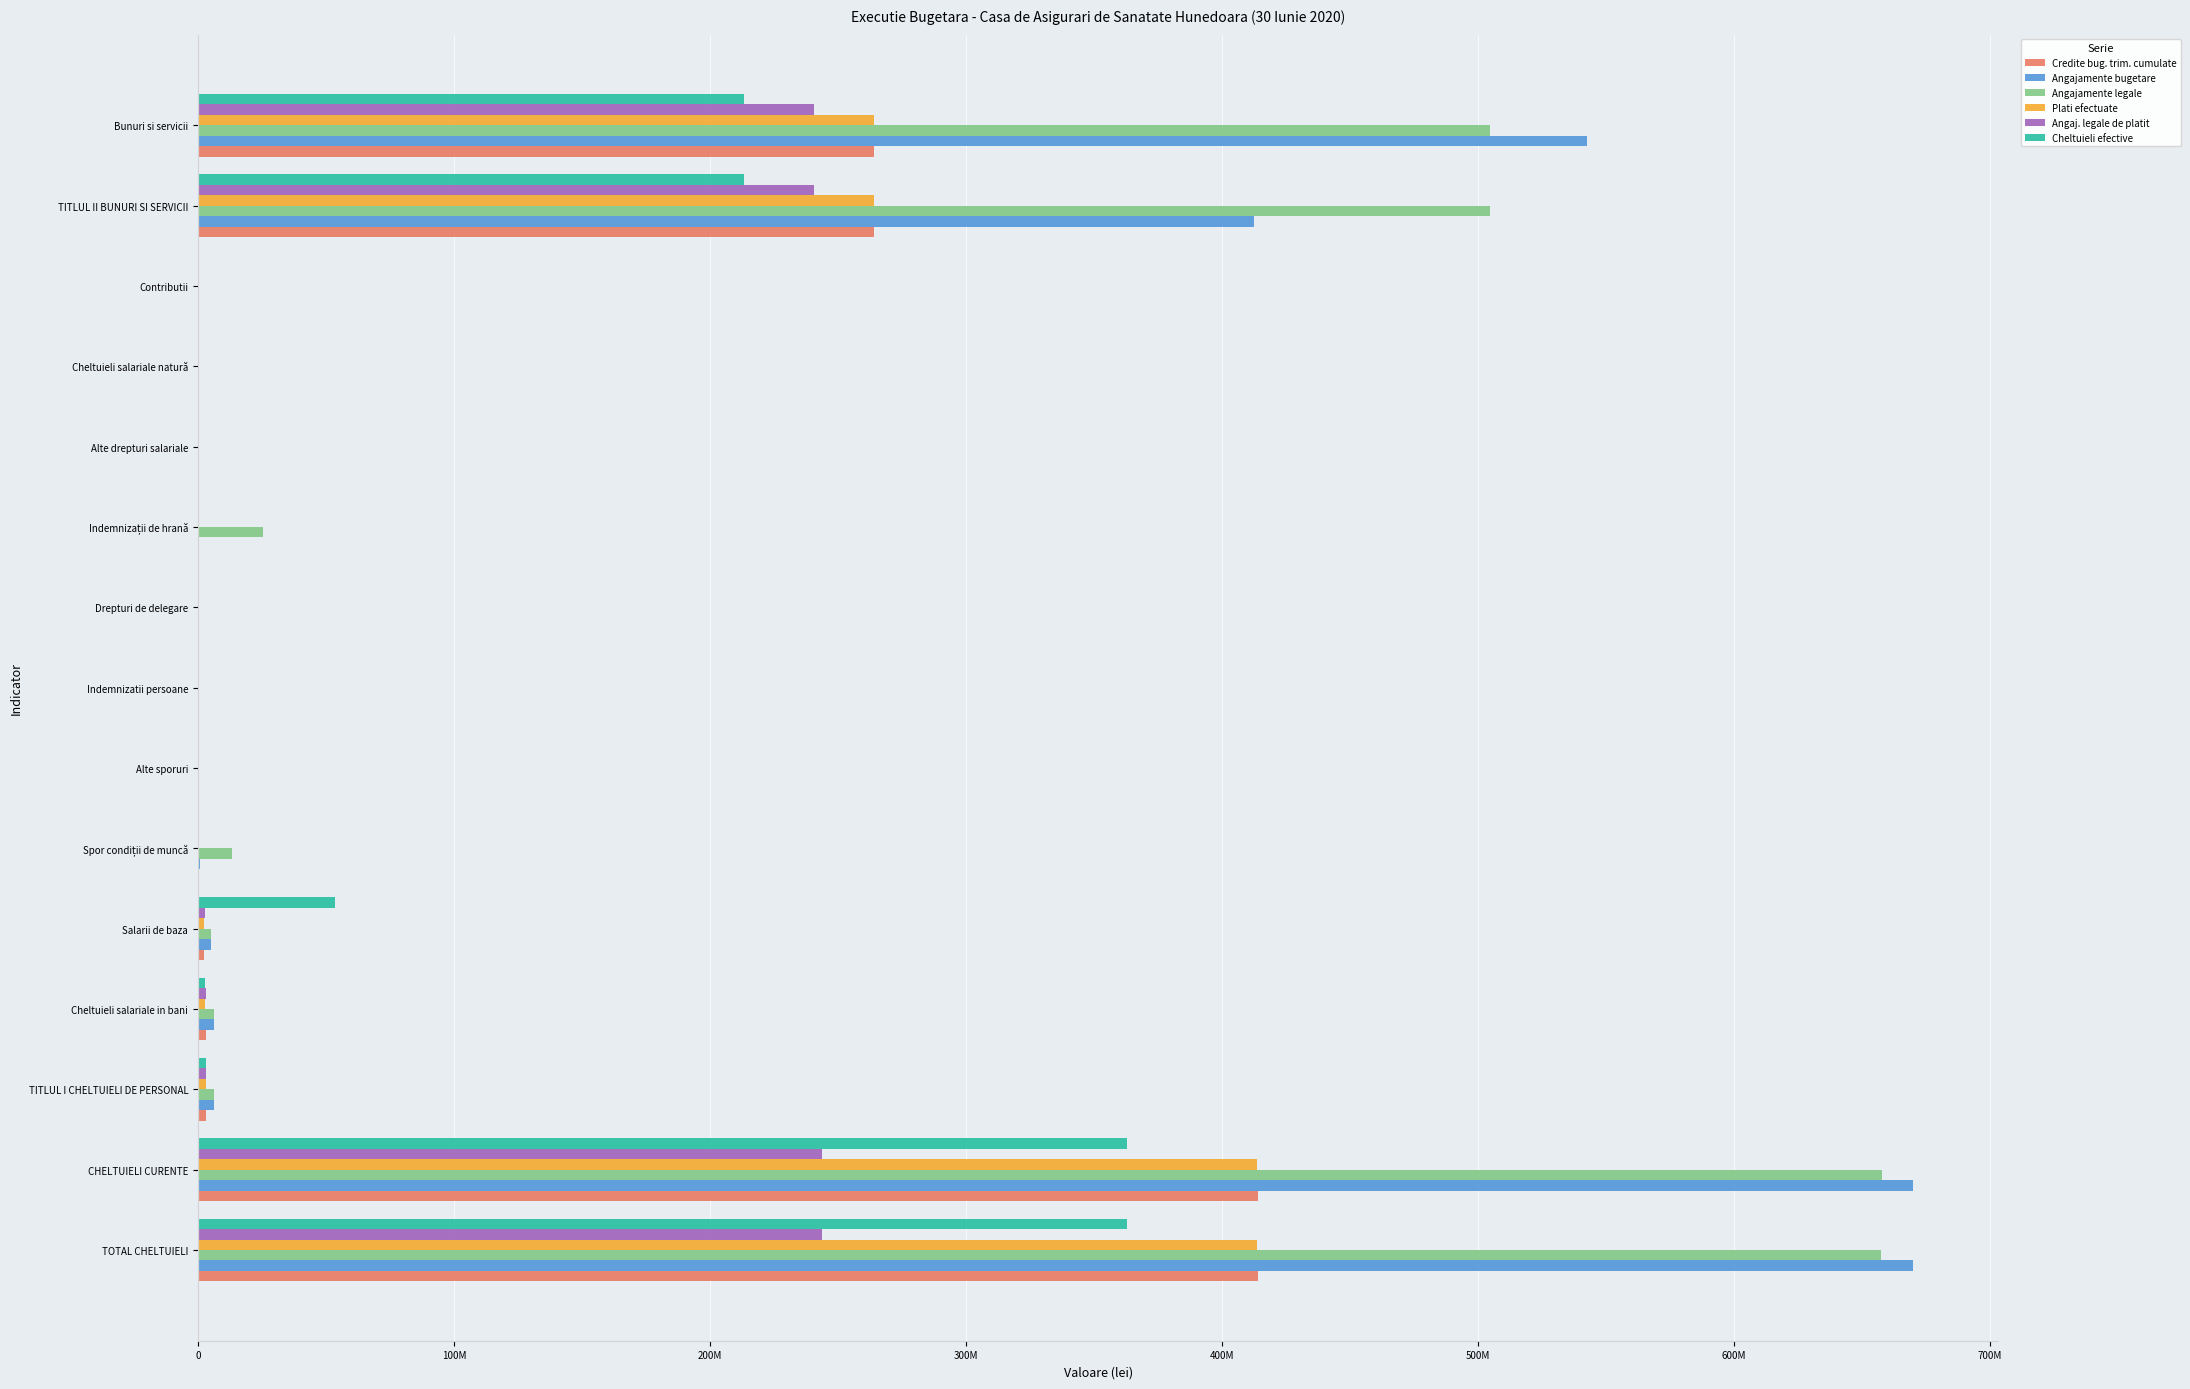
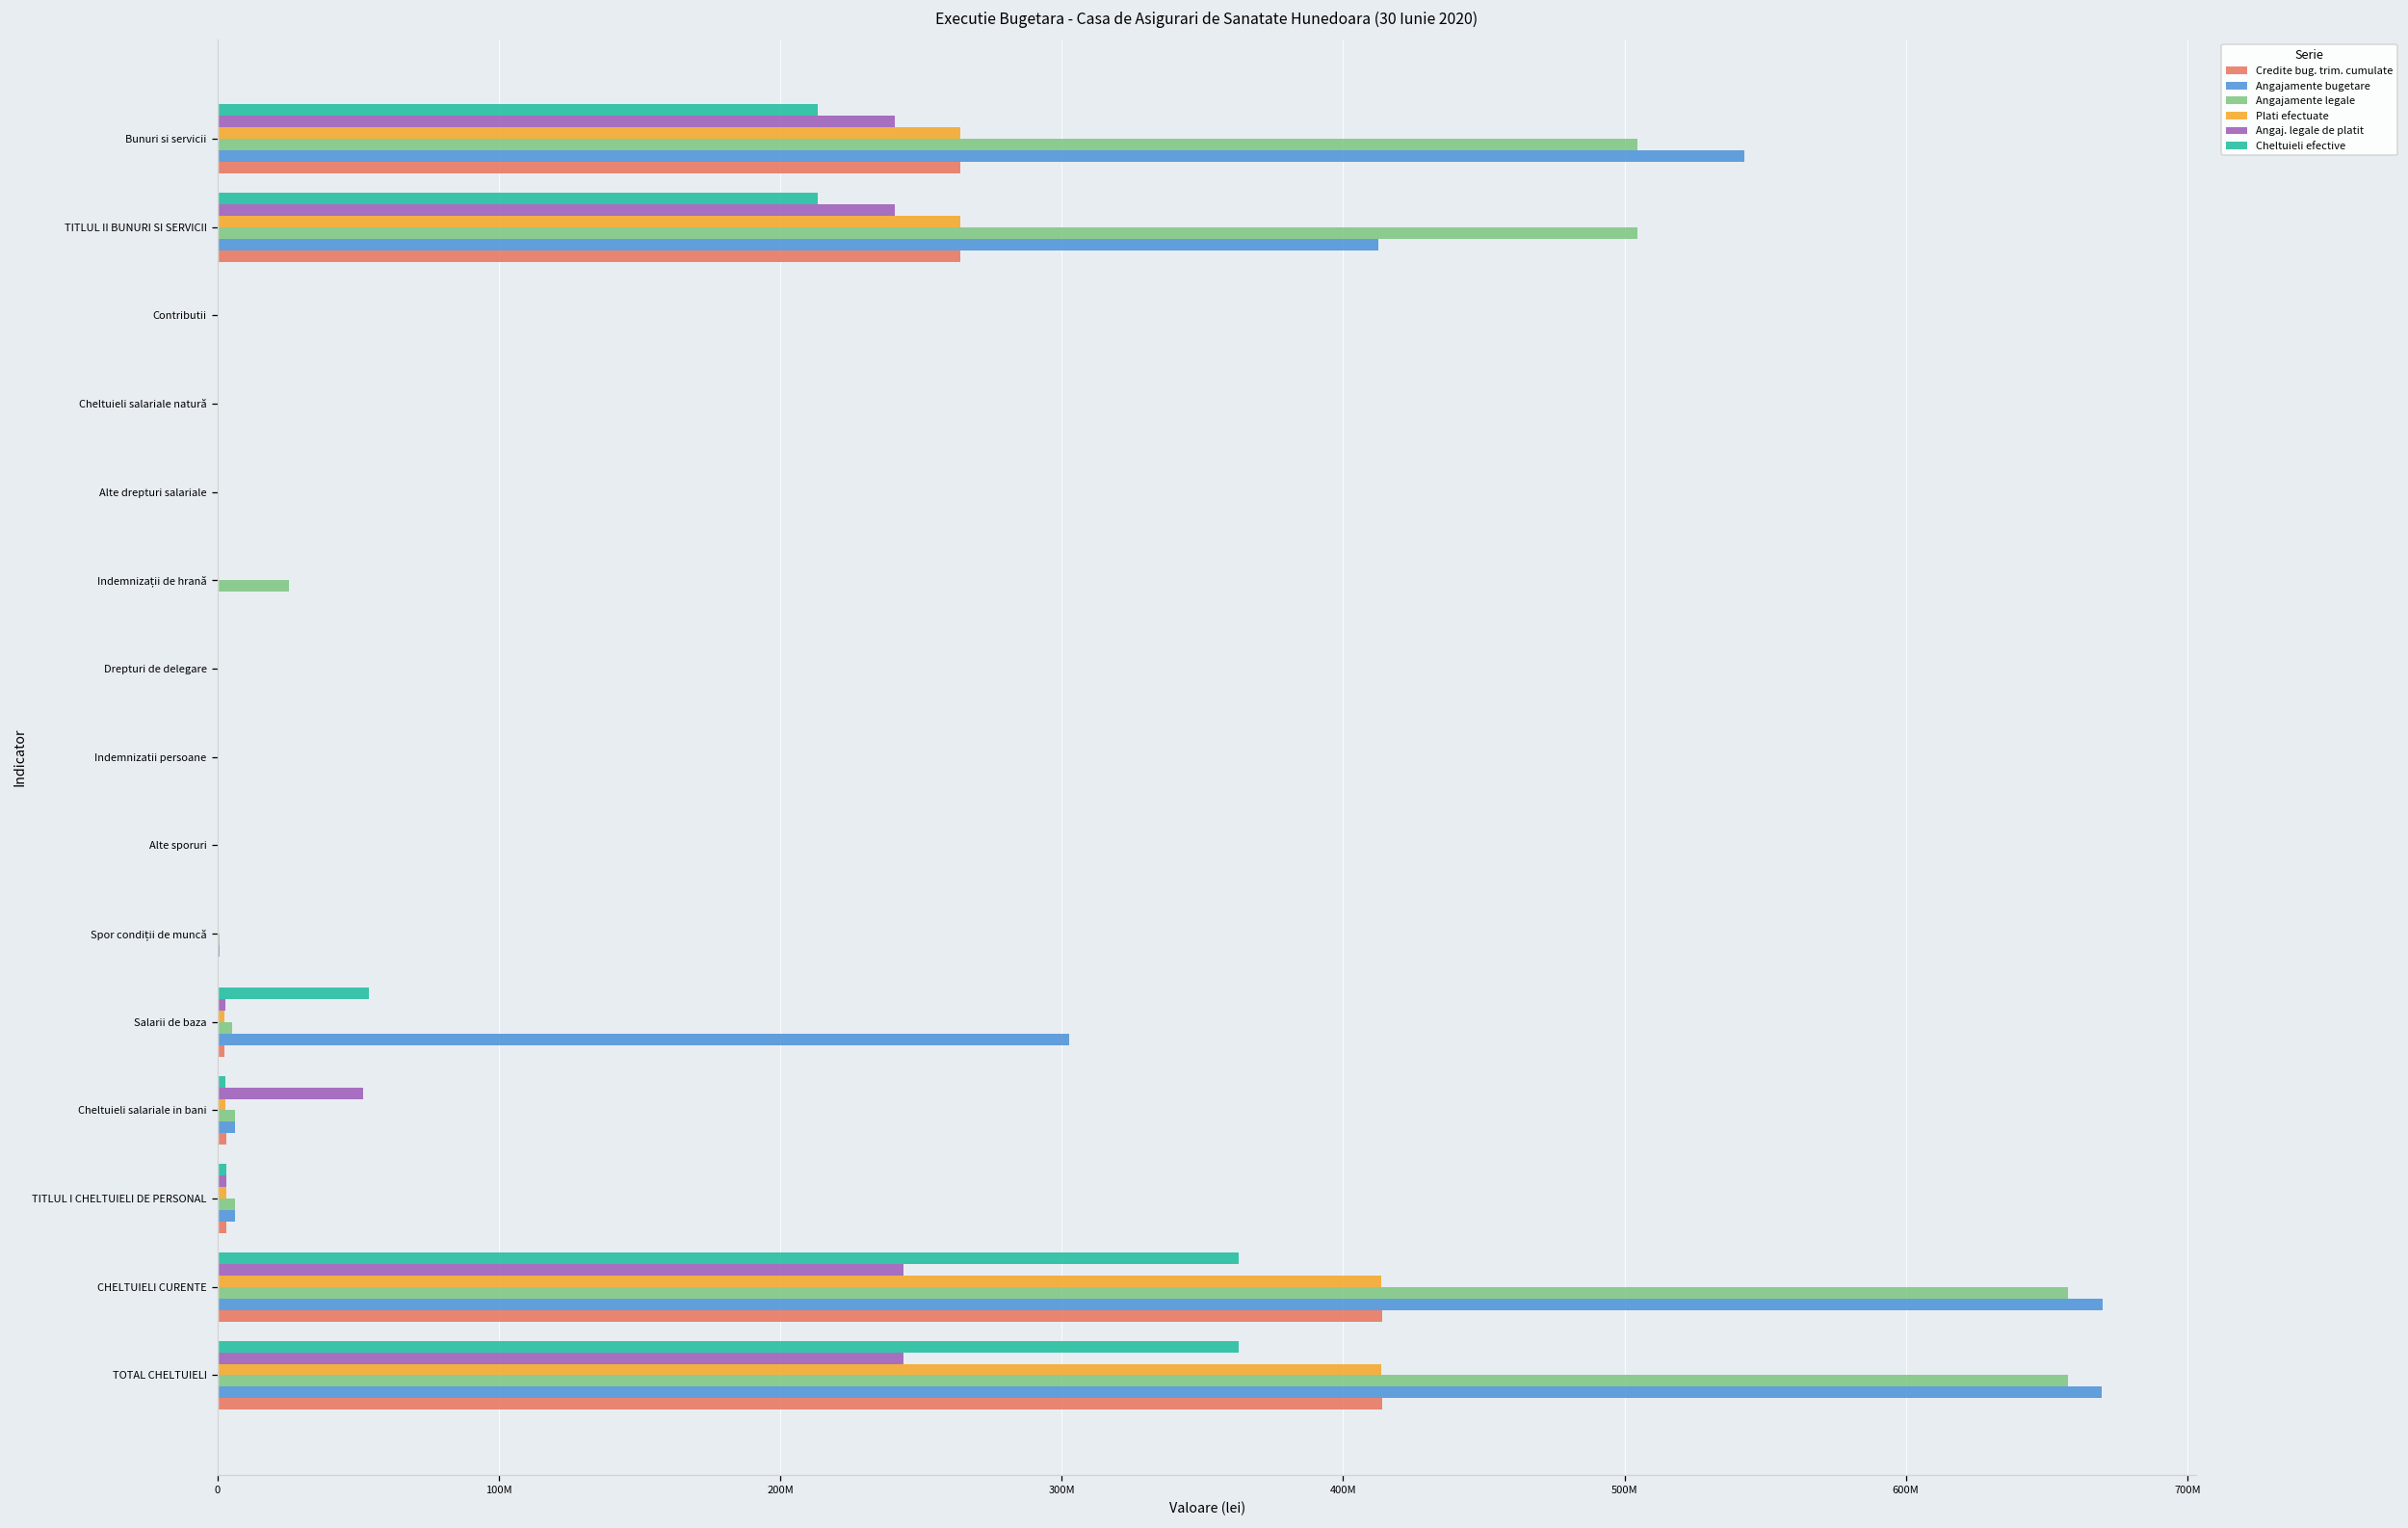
  {
    "Credite bug. trim. cumulate": {
      "Bunuri si servicii": 264000000,
      "TITLUL II BUNURI SI SERVICII": 264000000,
      "Salarii de baza": 2000000,
      "Cheltuieli salariale in bani": 3000000,
      "TITLUL I CHELTUIELI DE PERSONAL": 3000000,
      "CHELTUIELI CURENTE": 414000000,
      "TOTAL CHELTUIELI": 414000000
    },
    "Angajamente bugetare": {
      "Bunuri si servicii": 543000000,
      "TITLUL II BUNURI SI SERVICII": 413000000,
-     "Salarii de baza": 5000000,
+     "Salarii de baza": 303000000,
      "Cheltuieli salariale in bani": 6000000,
      "TITLUL I CHELTUIELI DE PERSONAL": 6000000,
      "CHELTUIELI CURENTE": 670000000,
      "TOTAL CHELTUIELI": 670000000
    },
    "Angajamente legale": {
      "Bunuri si servicii": 505000000,
      "TITLUL II BUNURI SI SERVICII": 505000000,
      "Indemnizații de hrană": 25000000,
-     "Spor condiții de muncă": 13000000,
+     "Spor condiții de muncă": 1000000,
      "Salarii de baza": 5000000,
      "Cheltuieli salariale in bani": 6000000,
      "TITLUL I CHELTUIELI DE PERSONAL": 6000000,
      "CHELTUIELI CURENTE": 658000000,
      "TOTAL CHELTUIELI": 658000000
    },
    "Plati efectuate": {
      "Bunuri si servicii": 264000000,
      "TITLUL II BUNURI SI SERVICII": 264000000,
      "Salarii de baza": 2000000,
      "Cheltuieli salariale in bani": 3000000,
      "TITLUL I CHELTUIELI DE PERSONAL": 3000000,
      "CHELTUIELI CURENTE": 414000000,
      "TOTAL CHELTUIELI": 414000000
    },
    "Angaj. legale de platit": {
      "Bunuri si servicii": 241000000,
      "TITLUL II BUNURI SI SERVICII": 241000000,
      "Cheltuieli salariale natură": 0,
      "Salarii de baza": 3000000,
-     "Cheltuieli salariale in bani": 3000000,
+     "Cheltuieli salariale in bani": 52000000,
      "TITLUL I CHELTUIELI DE PERSONAL": 3000000,
      "CHELTUIELI CURENTE": 244000000,
      "TOTAL CHELTUIELI": 244000000
    },
    "Cheltuieli efective": {
      "Bunuri si servicii": 213000000,
      "TITLUL II BUNURI SI SERVICII": 213000000,
      "Salarii de baza": 54000000,
      "Cheltuieli salariale in bani": 3000000,
      "TITLUL I CHELTUIELI DE PERSONAL": 3000000,
      "CHELTUIELI CURENTE": 363000000,
      "TOTAL CHELTUIELI": 363000000
    }
  }
